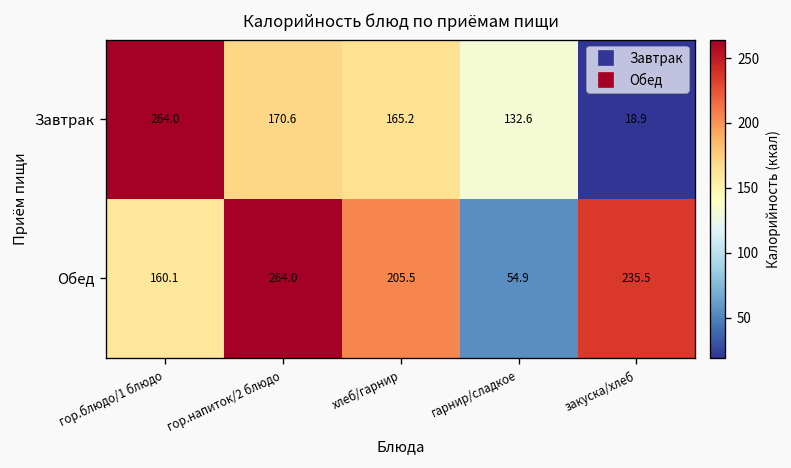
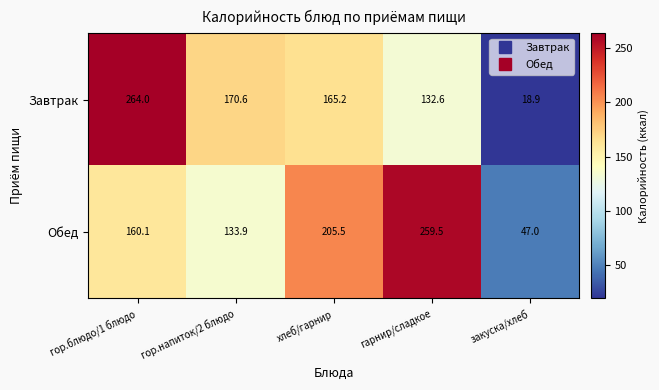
  {
    "Завтрак": {
      "гор.блюдо/1 блюдо": 264.0,
      "гор.напиток/2 блюдо": 170.6,
      "хлеб/гарнир": 165.2,
      "гарнир/сладкое": 132.6,
      "закуска/хлеб": 18.9
    },
    "Обед": {
      "гор.блюдо/1 блюдо": 160.1,
-     "гор.напиток/2 блюдо": 264.0,
+     "гор.напиток/2 блюдо": 133.9,
      "хлеб/гарнир": 205.5,
-     "гарнир/сладкое": 54.9,
-     "закуска/хлеб": 235.5
+     "гарнир/сладкое": 259.5,
+     "закуска/хлеб": 47.0
    }
  }
